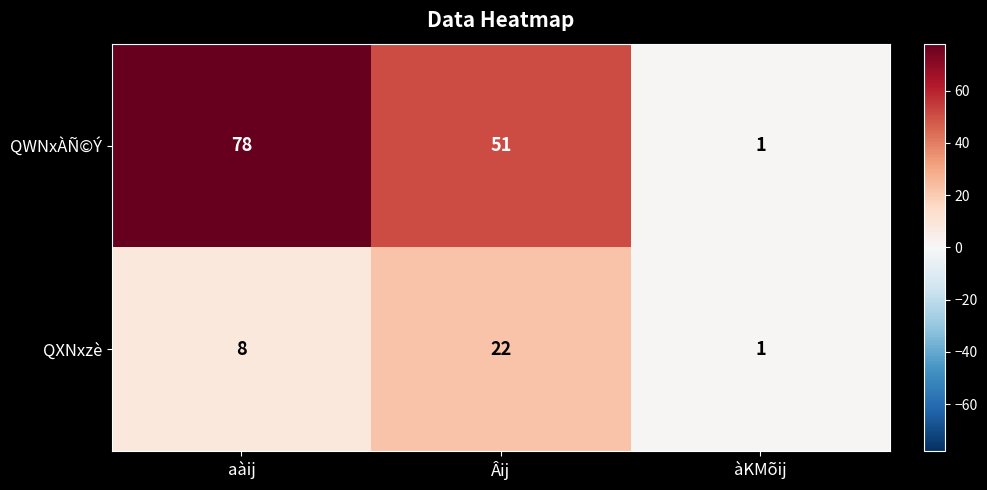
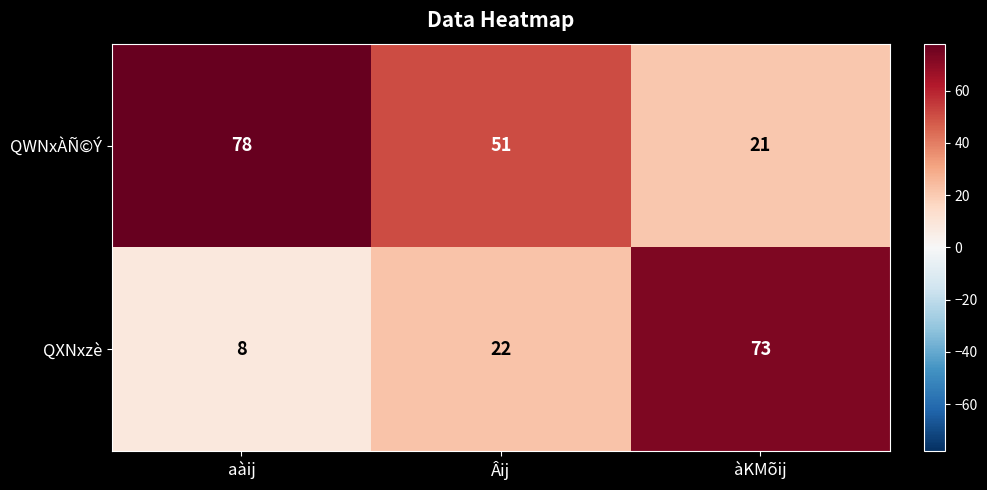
  {
    "QWNxÀÑ©Ý": {
      "aàij": 78,
      "Âij": 51,
-     "àKMõij": 1
+     "àKMõij": 21
    },
    "QXNxzè": {
      "aàij": 8,
      "Âij": 22,
-     "àKMõij": 1
+     "àKMõij": 73
    }
  }
